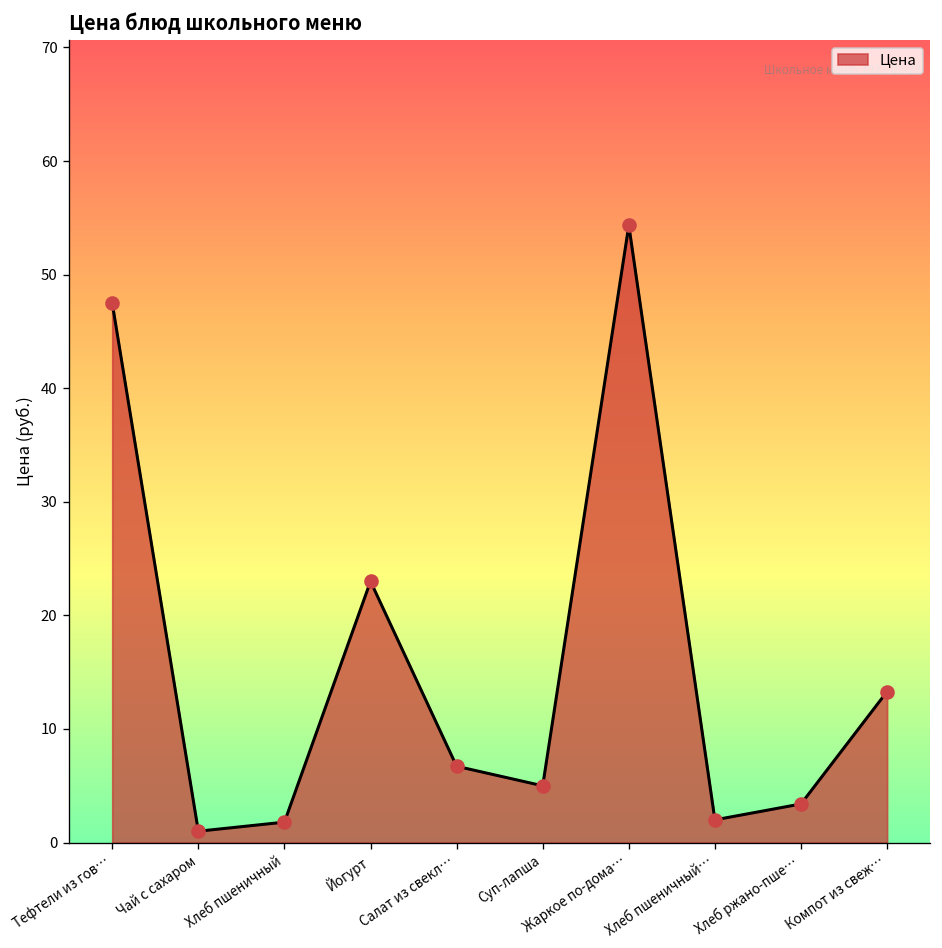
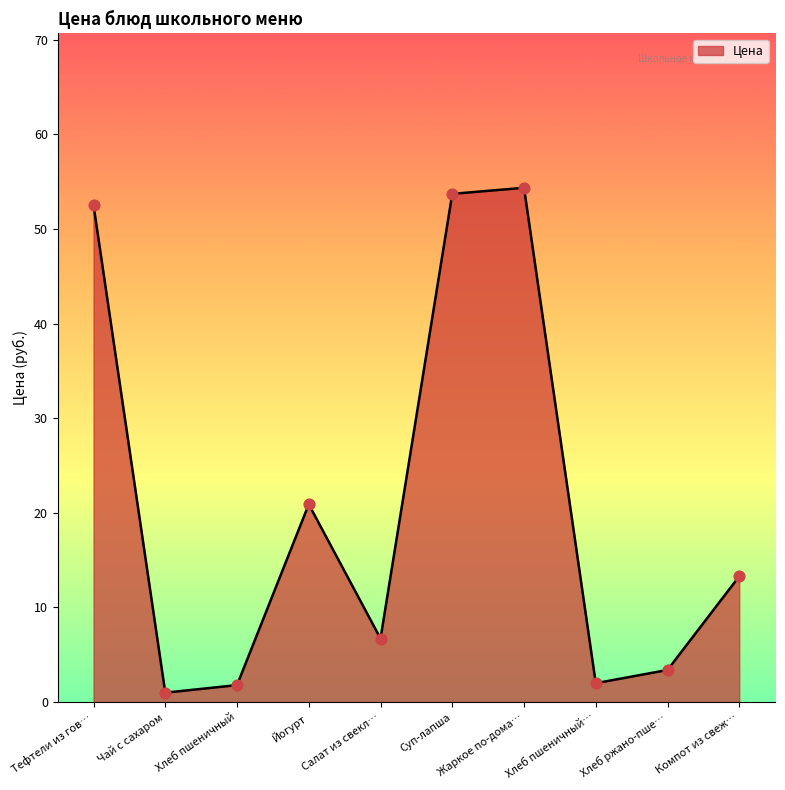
  {
-   "Тефтели из гов…": 48,
+   "Тефтели из гов…": 53,
    "Чай с сахаром": 1,
    "Хлеб пшеничный": 2,
-   "Йогурт": 23,
+   "Йогурт": 21,
    "Салат из свекл…": 7,
-   "Суп-лапша": 5,
+   "Суп-лапша": 54,
    "Жаркое по-дома…": 54,
    "Хлеб пшеничный…": 2,
    "Хлеб ржано-пше…": 3,
    "Компот из свеж…": 13
  }
